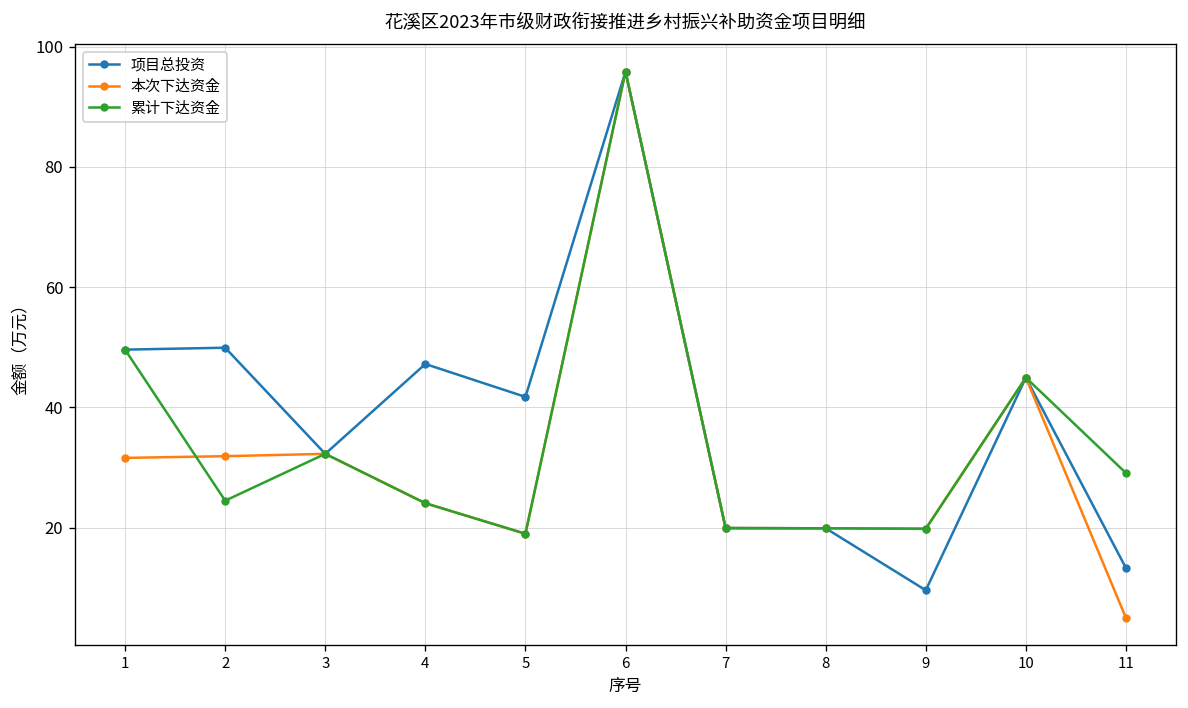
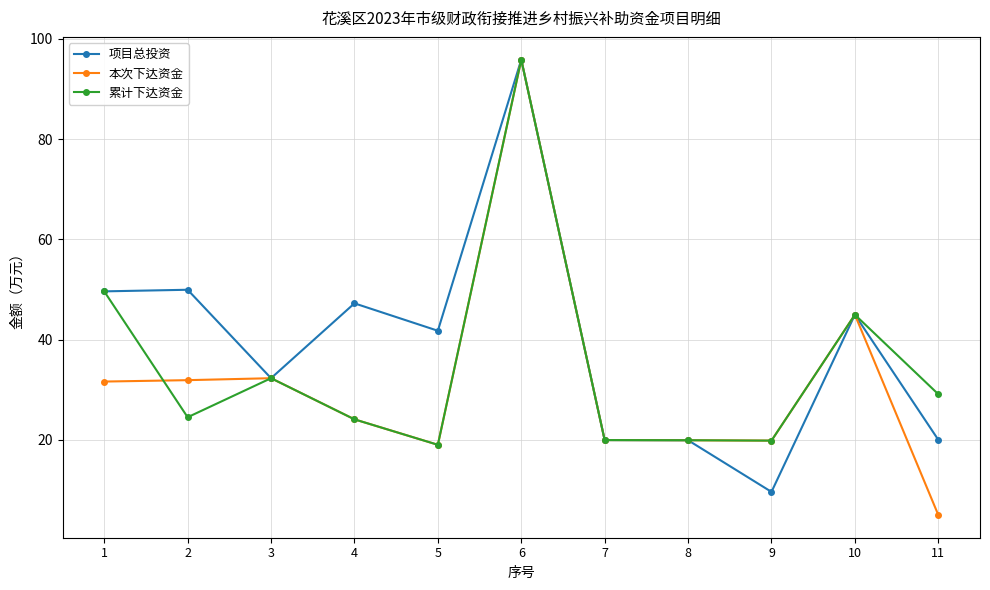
  {
    "项目总投资": {
      "2": 50,
      "4": 47,
      "5": 42,
      "9": 10,
-     "11": 13
+     "11": 20
    },
    "本次下达资金": {
      "1": 32,
      "2": 32,
      "11": 5
    },
    "累计下达资金": {
      "2": 25,
      "11": 29
    }
  }
